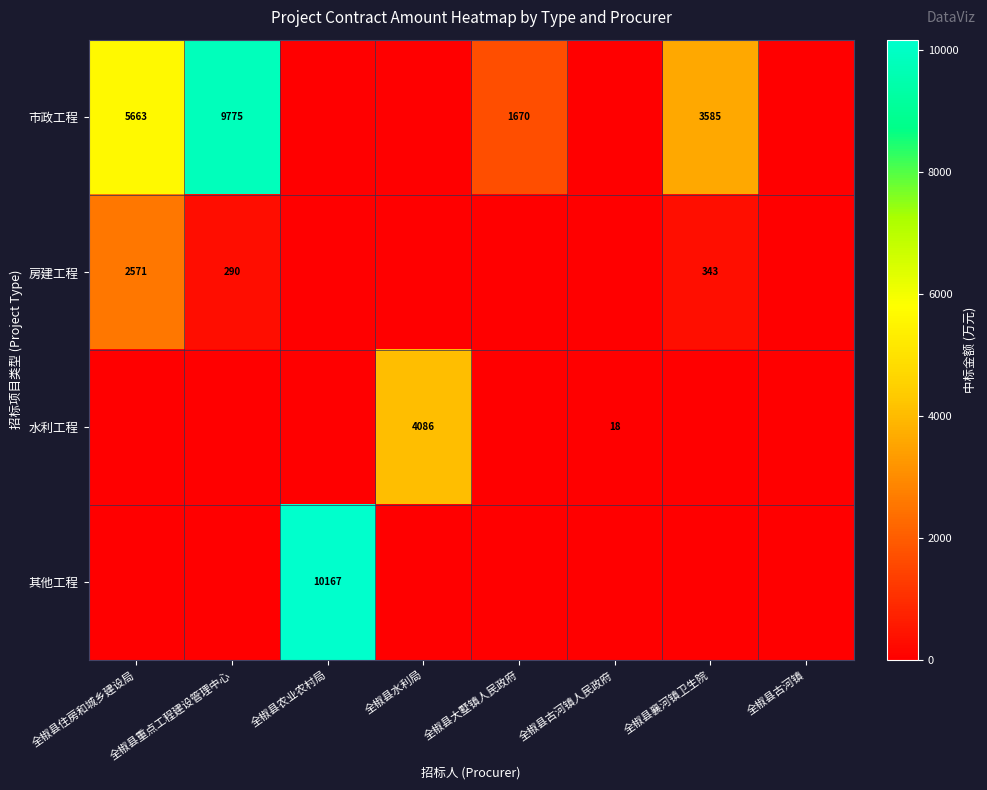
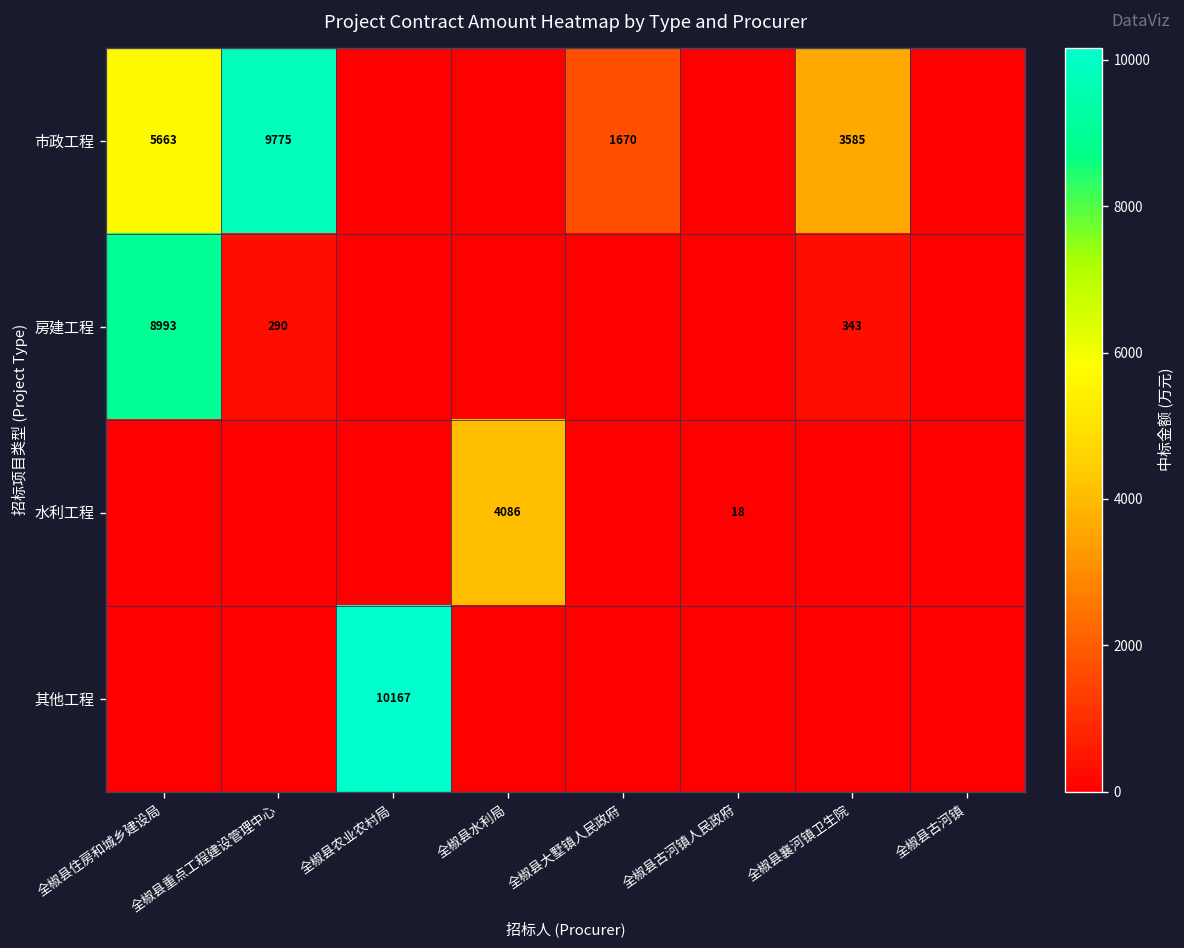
  {
    "市政工程": {
      "全椒县住房和城乡建设局": 5663,
      "全椒县重点工程建设管理中心": 9775,
      "全椒县大墅镇人民政府": 1670,
      "全椒县襄河镇卫生院": 3585
    },
    "房建工程": {
-     "全椒县住房和城乡建设局": 2571,
+     "全椒县住房和城乡建设局": 8993,
      "全椒县重点工程建设管理中心": 290,
      "全椒县襄河镇卫生院": 343
    },
    "水利工程": {
      "全椒县水利局": 4086,
      "全椒县古河镇人民政府": 18
    },
    "其他工程": {
      "全椒县农业农村局": 10167
    }
  }
